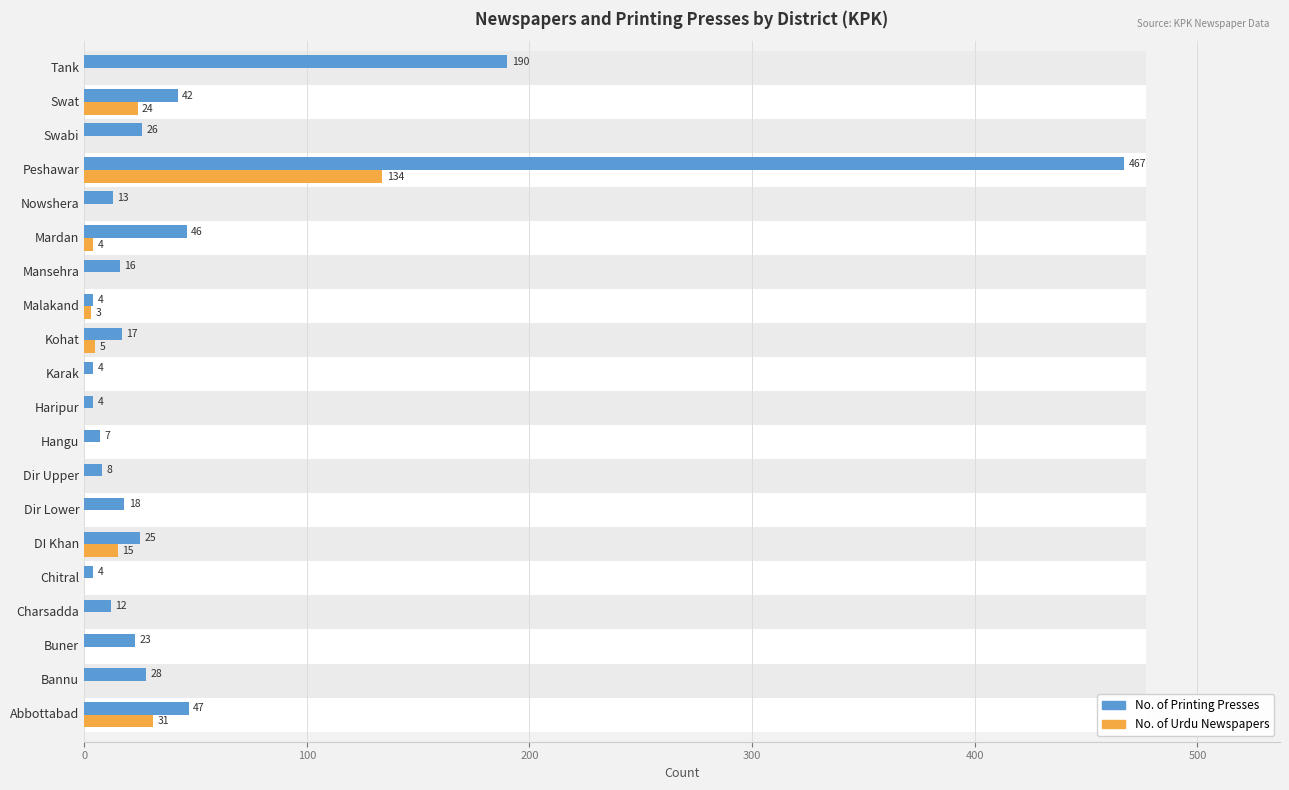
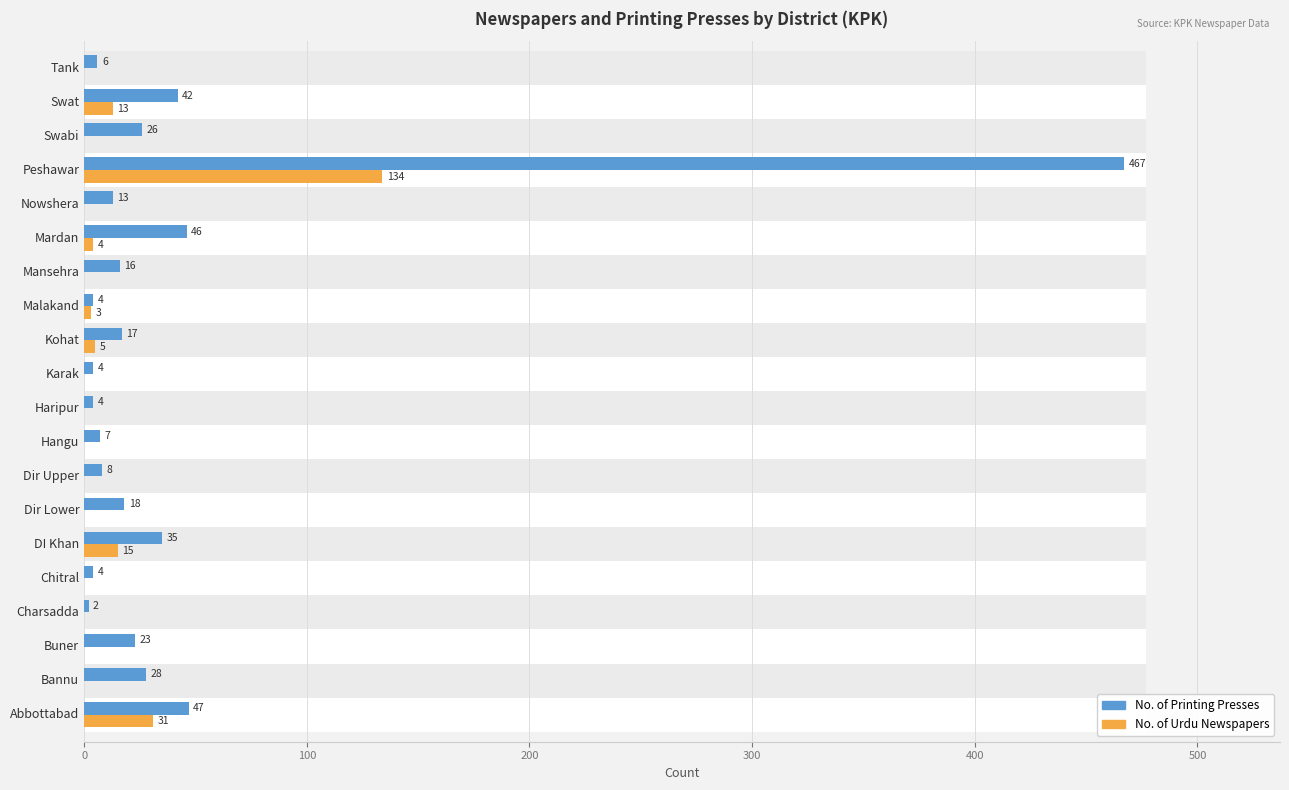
  {
    "No. of Printing Presses": {
-     "Tank": 190,
-     "DI Khan": 25,
-     "Charsadda": 12
+     "Tank": 6,
+     "DI Khan": 35,
+     "Charsadda": 2
    },
    "No. of Urdu Newspapers": {
-     "Swat": 24
+     "Swat": 13
    }
  }
